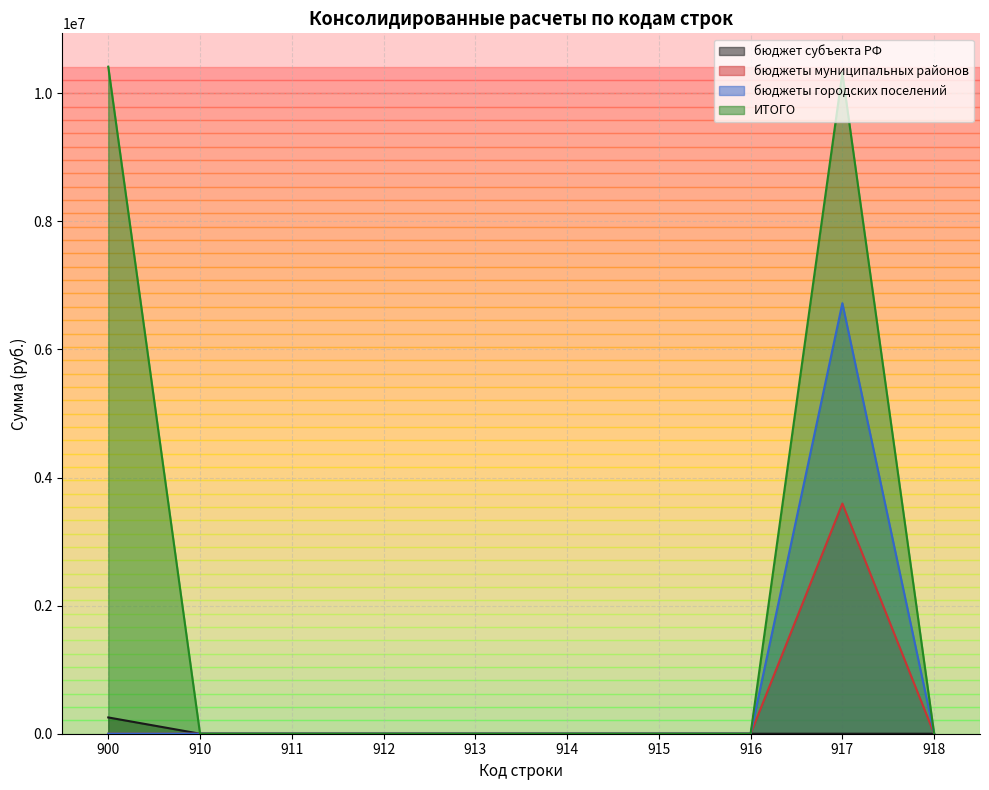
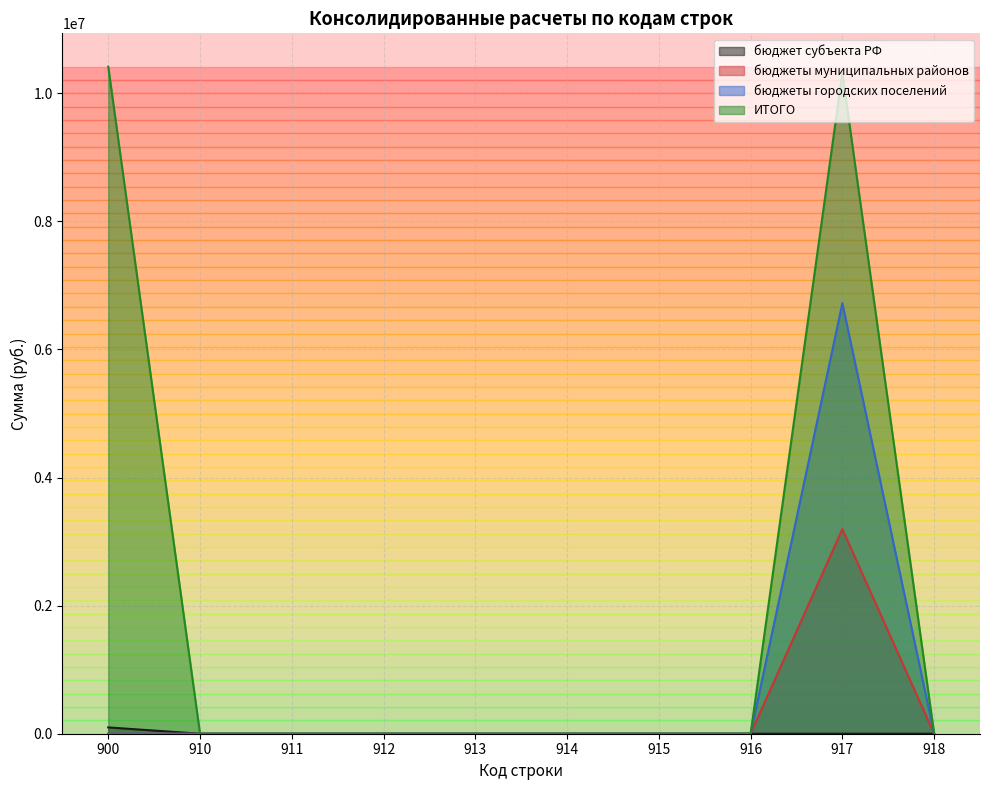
  {
    "бюджет субъекта РФ": {
-     "900": 300000,
+     "900": 100000,
      "917": 0
    },
    "бюджеты муниципальных районов": {
-     "917": 3600000
+     "917": 3200000
    },
    "бюджеты городских поселений": {
      "917": 6700000
    },
    "ИТОГО": {
      "900": 10400000
    }
  }
